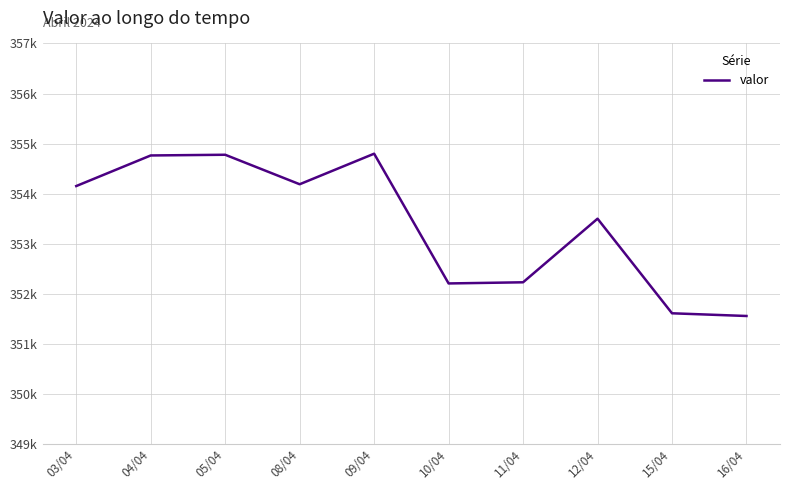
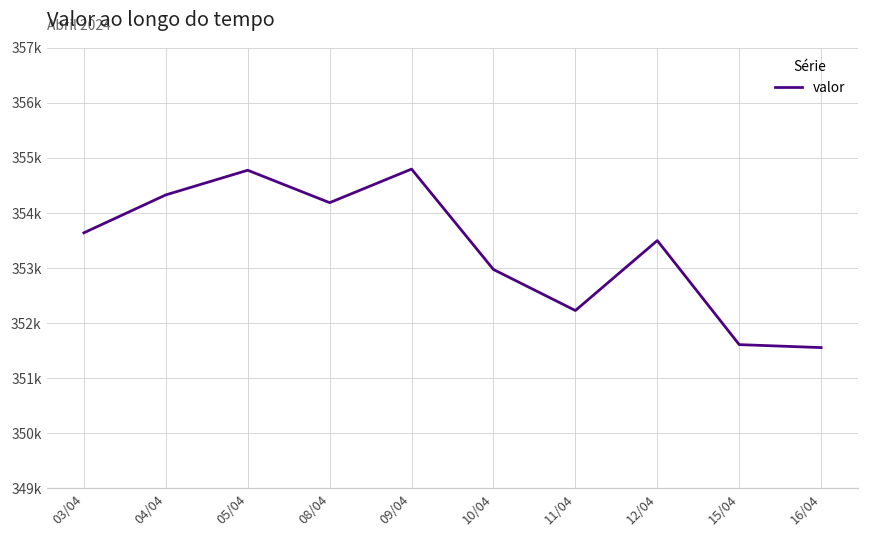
  {
-   "03/04": 354200,
-   "04/04": 354800,
+   "03/04": 353600,
+   "04/04": 354300,
    "05/04": 354800,
    "08/04": 354200,
    "09/04": 354800,
-   "10/04": 352200,
+   "10/04": 353000,
    "11/04": 352200,
    "12/04": 353500,
    "15/04": 351600,
    "16/04": 351600
  }
